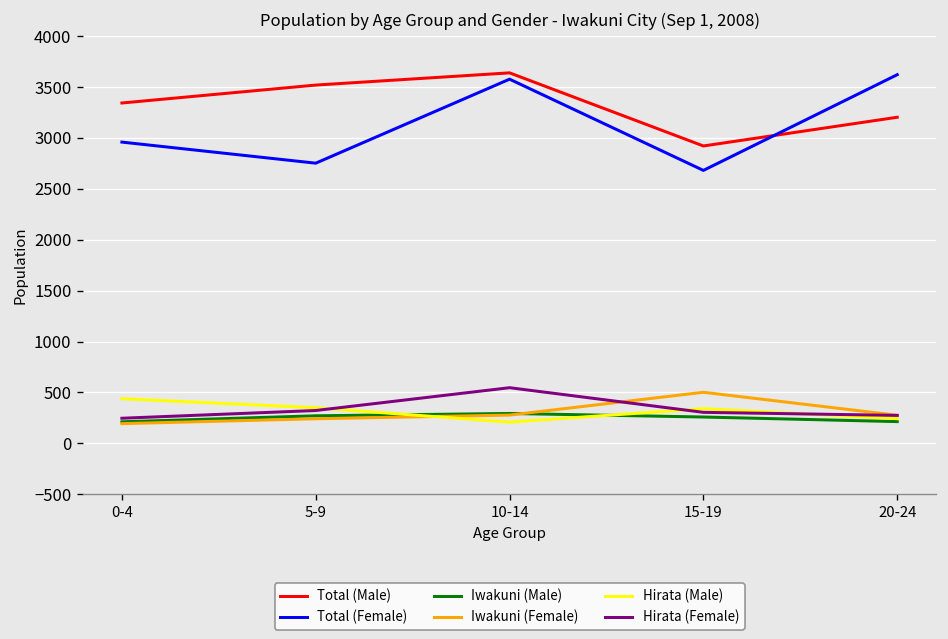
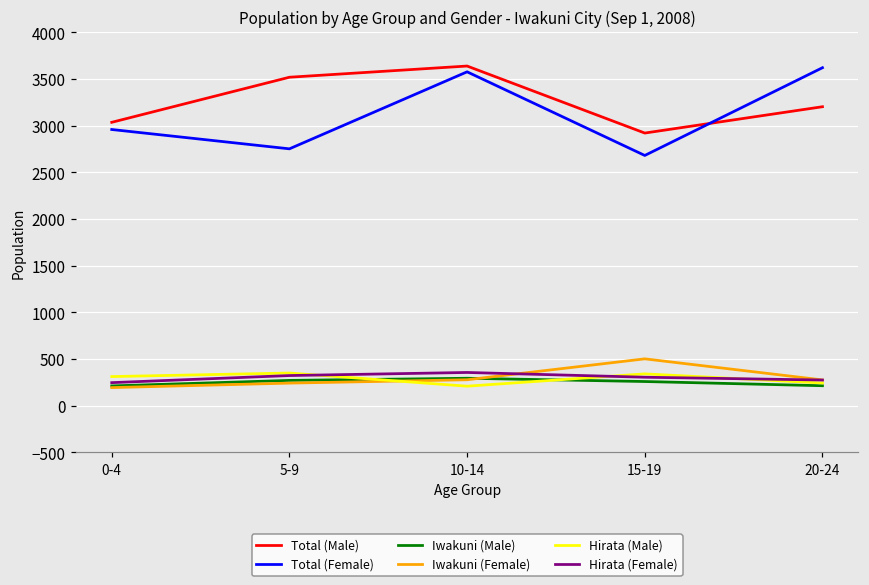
  {
    "Total (Male)": {
-     "0-4": 3300,
+     "0-4": 3000,
      "5-9": 3500,
      "10-14": 3600,
      "15-19": 2900,
      "20-24": 3200
    },
    "Total (Female)": {
      "0-4": 3000,
      "5-9": 2800,
      "10-14": 3600,
      "15-19": 2700,
      "20-24": 3600
    },
    "Iwakuni (Male)": {
      "15-19": 300
    },
    "Iwakuni (Female)": {
      "15-19": 500
    },
    "Hirata (Male)": {
-     "0-4": 400,
+     "0-4": 300,
      "10-14": 200,
      "15-19": 300
    },
    "Hirata (Female)": {
      "0-4": 200,
-     "10-14": 500,
+     "10-14": 400,
      "15-19": 300
    }
  }
